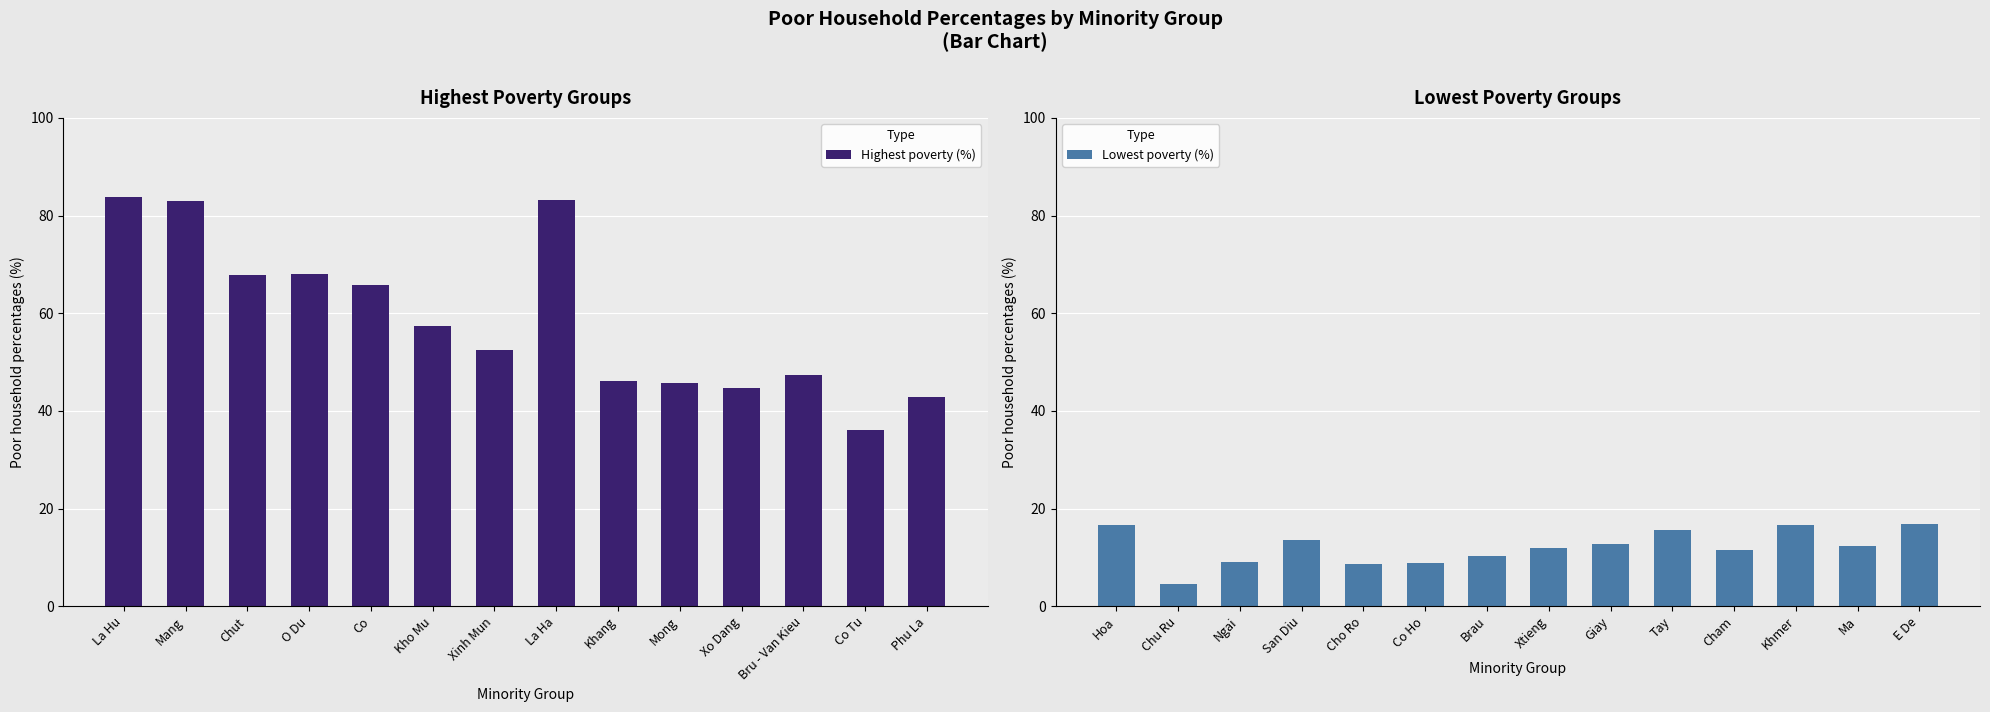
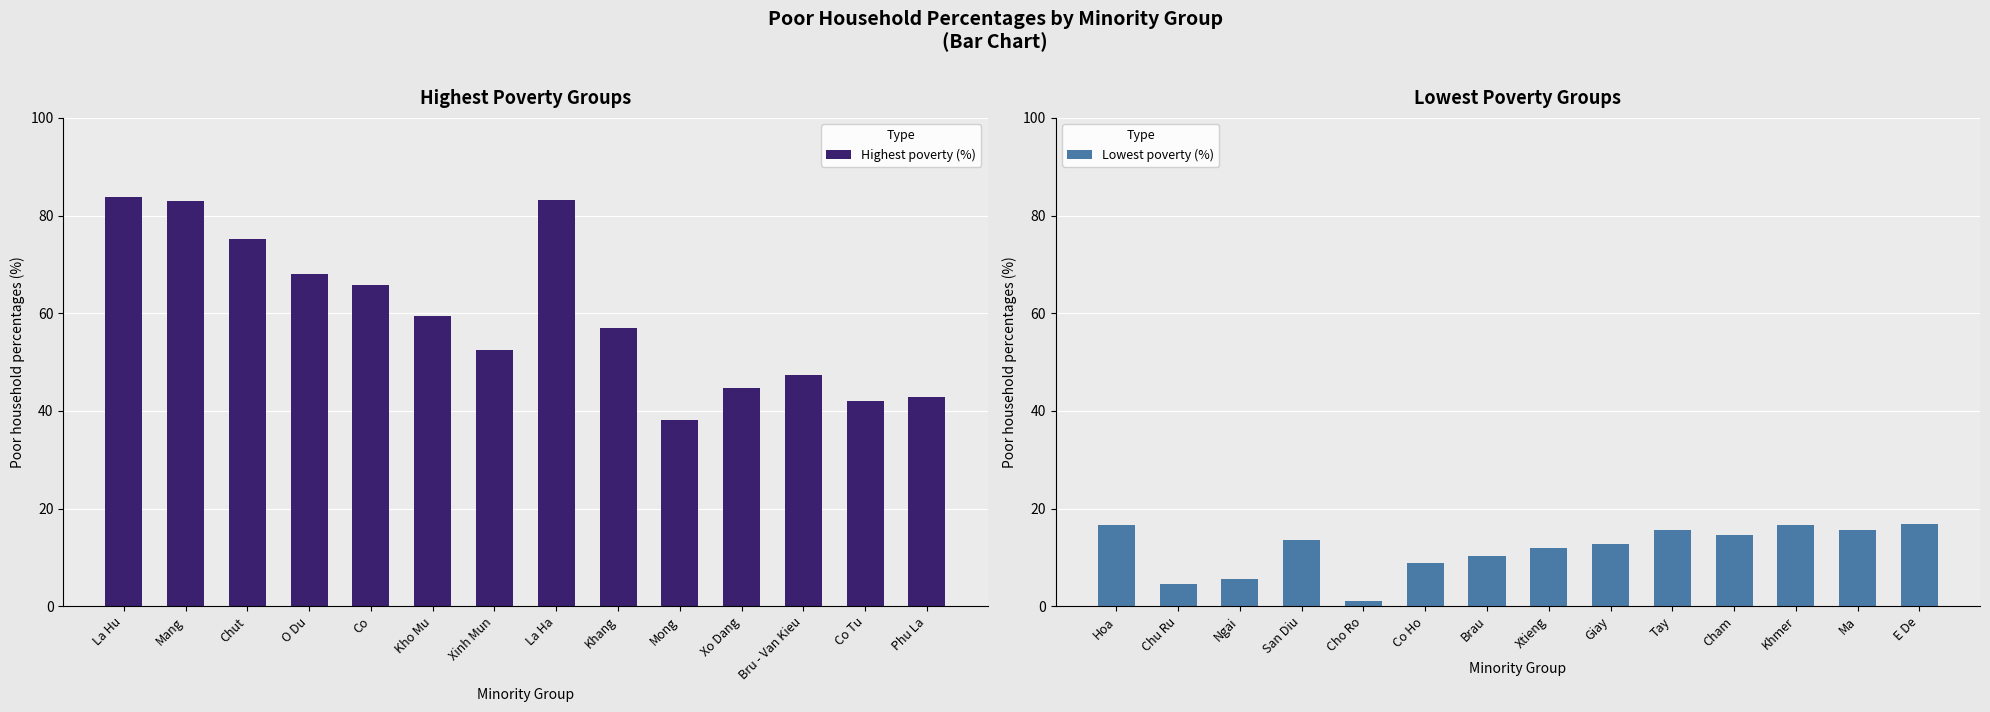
  {
    "Highest Poverty Groups": {
      "La Hu": 84,
      "Mang": 83,
-     "Chut": 68,
+     "Chut": 75,
      "O Du": 68,
      "Co": 66,
-     "Kho Mu": 57,
+     "Kho Mu": 59,
      "Xinh Mun": 52,
      "La Ha": 83,
-     "Khang": 46,
-     "Mong": 46,
+     "Khang": 57,
+     "Mong": 38,
      "Xo Dang": 45,
      "Bru - Van Kieu": 47,
-     "Co Tu": 36,
+     "Co Tu": 42,
      "Phu La": 43
    },
    "Lowest Poverty Groups": {
      "Hoa": 17,
      "Chu Ru": 5,
-     "Ngai": 9,
+     "Ngai": 6,
      "San Diu": 14,
-     "Cho Ro": 9,
+     "Cho Ro": 1,
      "Co Ho": 9,
      "Brau": 10,
      "Xtieng": 12,
      "Giay": 13,
      "Tay": 16,
-     "Cham": 12,
+     "Cham": 15,
      "Khmer": 17,
-     "Ma": 12,
+     "Ma": 16,
      "E De": 17
    }
  }
